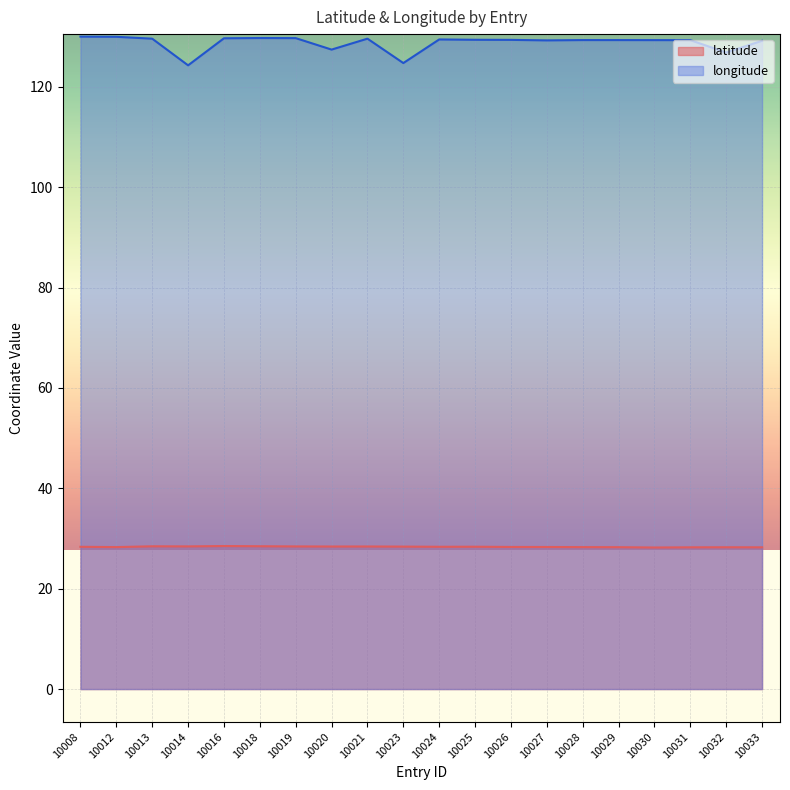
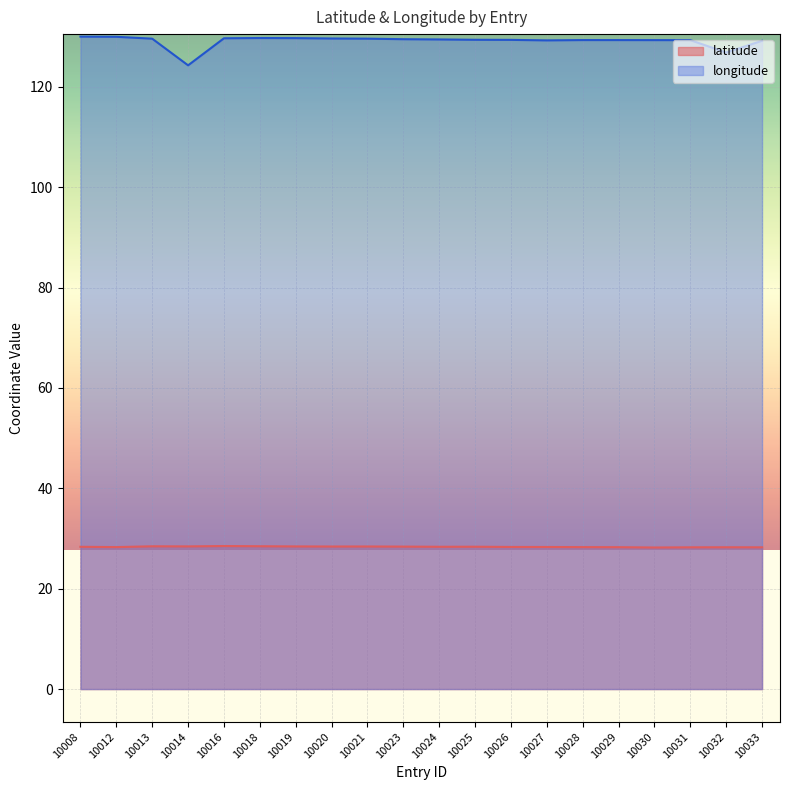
  {
    "latitude": {
      "10008": 28,
      "10012": 28,
      "10013": 28,
      "10014": 28,
      "10016": 28,
      "10018": 28,
      "10019": 28,
      "10020": 28,
      "10021": 28,
      "10023": 28,
      "10024": 28,
      "10025": 28,
      "10026": 28,
      "10027": 28,
      "10028": 28,
      "10029": 28,
      "10030": 28,
      "10031": 28,
      "10032": 28,
      "10033": 28
    },
    "longitude": {
      "10008": 130,
      "10012": 130,
      "10013": 130,
      "10014": 124,
      "10016": 130,
      "10018": 130,
      "10019": 130,
-     "10020": 127,
+     "10020": 130,
      "10021": 130,
-     "10023": 125,
+     "10023": 129,
      "10024": 129,
      "10025": 129,
      "10026": 129,
      "10027": 129,
      "10028": 129,
      "10029": 129,
      "10030": 129,
      "10031": 129
    }
  }
